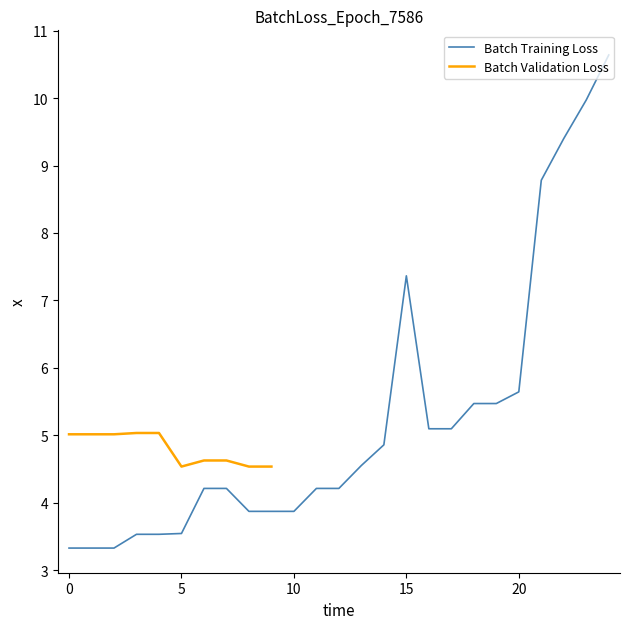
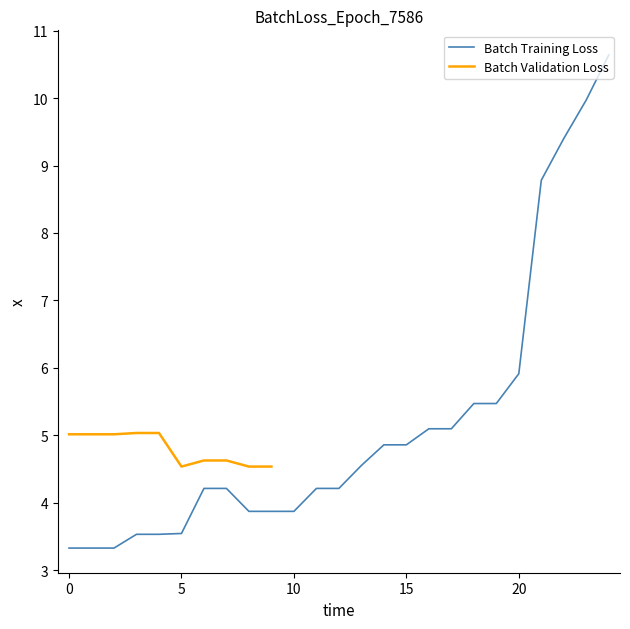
  {
    "Batch Training Loss": {
      "0": 3.3,
      "5": 3.5,
      "10": 3.9,
-     "15": 7.4,
-     "20": 5.6
+     "15": 4.9,
+     "20": 5.9
    },
    "Batch Validation Loss": {
      "0": 5.0,
      "5": 4.5
    }
  }
